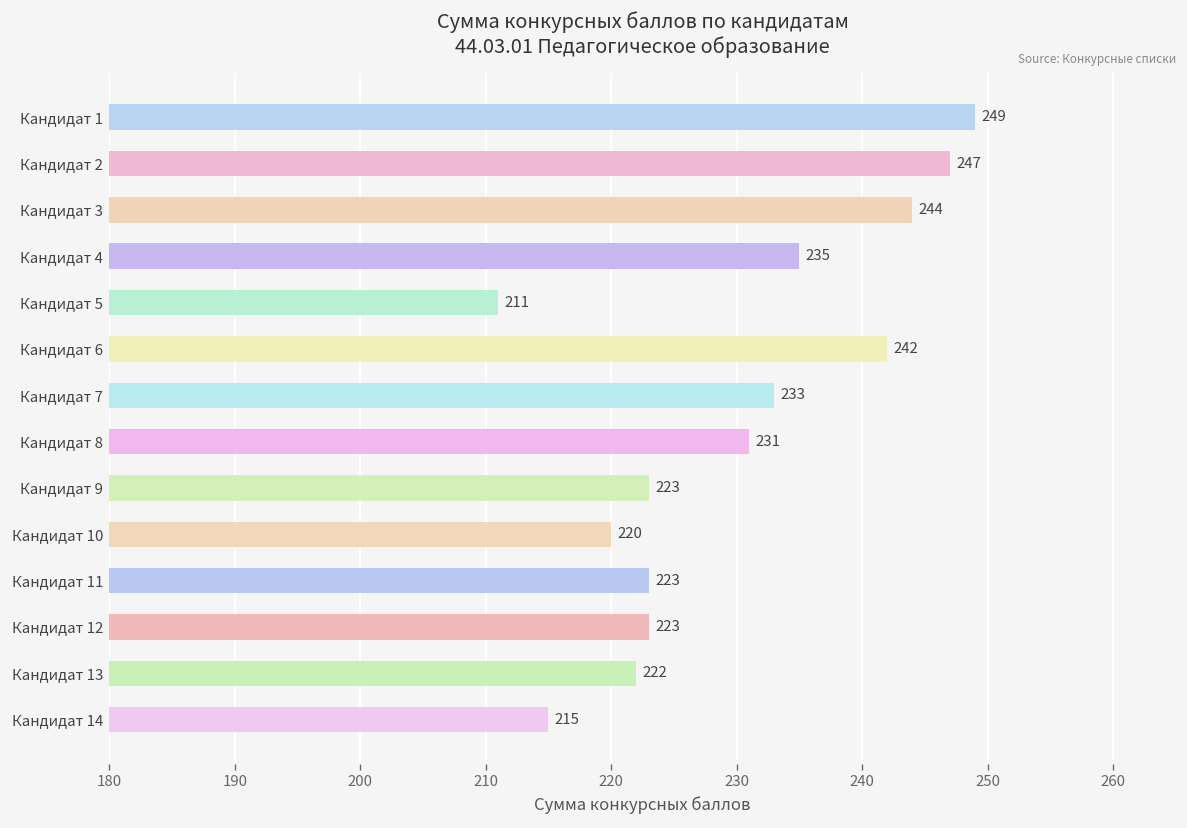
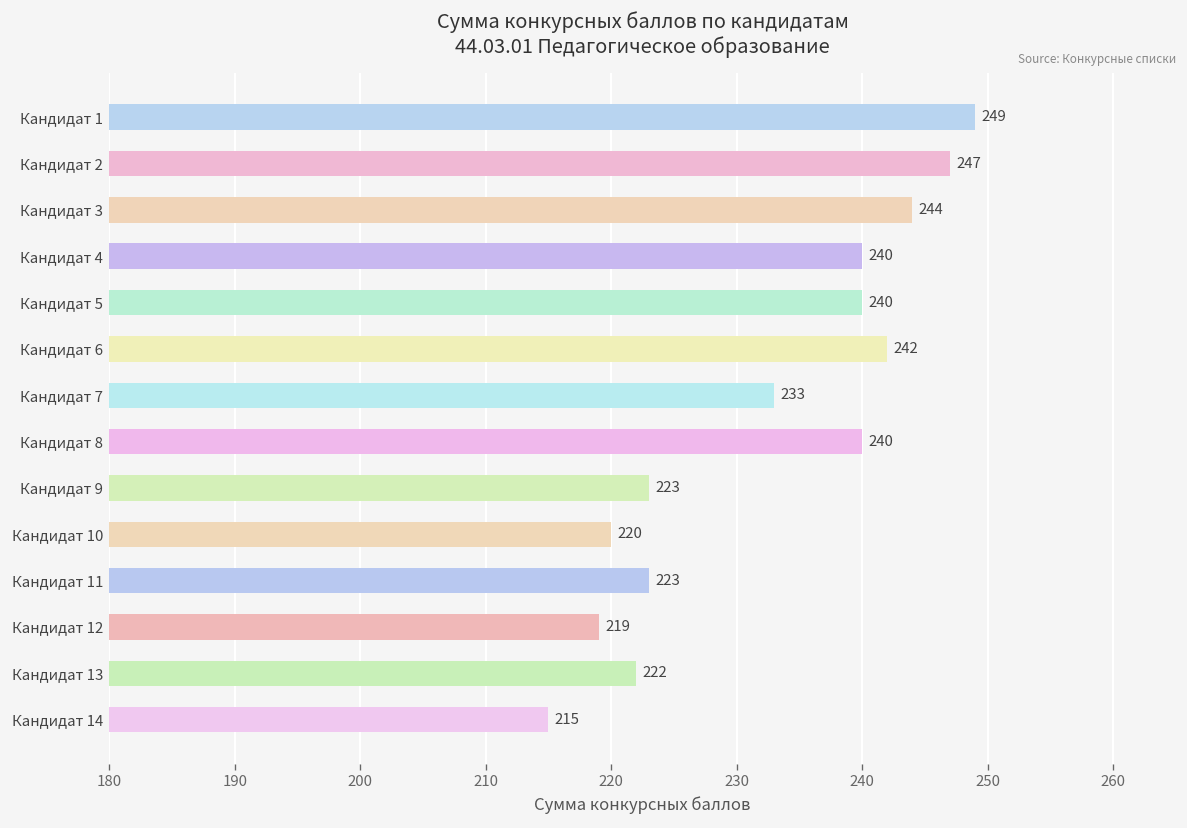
  {
    "Кандидат 1": 249,
    "Кандидат 2": 247,
    "Кандидат 3": 244,
-   "Кандидат 4": 235,
-   "Кандидат 5": 211,
+   "Кандидат 4": 240,
+   "Кандидат 5": 240,
    "Кандидат 6": 242,
    "Кандидат 7": 233,
-   "Кандидат 8": 231,
+   "Кандидат 8": 240,
    "Кандидат 9": 223,
    "Кандидат 10": 220,
    "Кандидат 11": 223,
-   "Кандидат 12": 223,
+   "Кандидат 12": 219,
    "Кандидат 13": 222,
    "Кандидат 14": 215
  }
